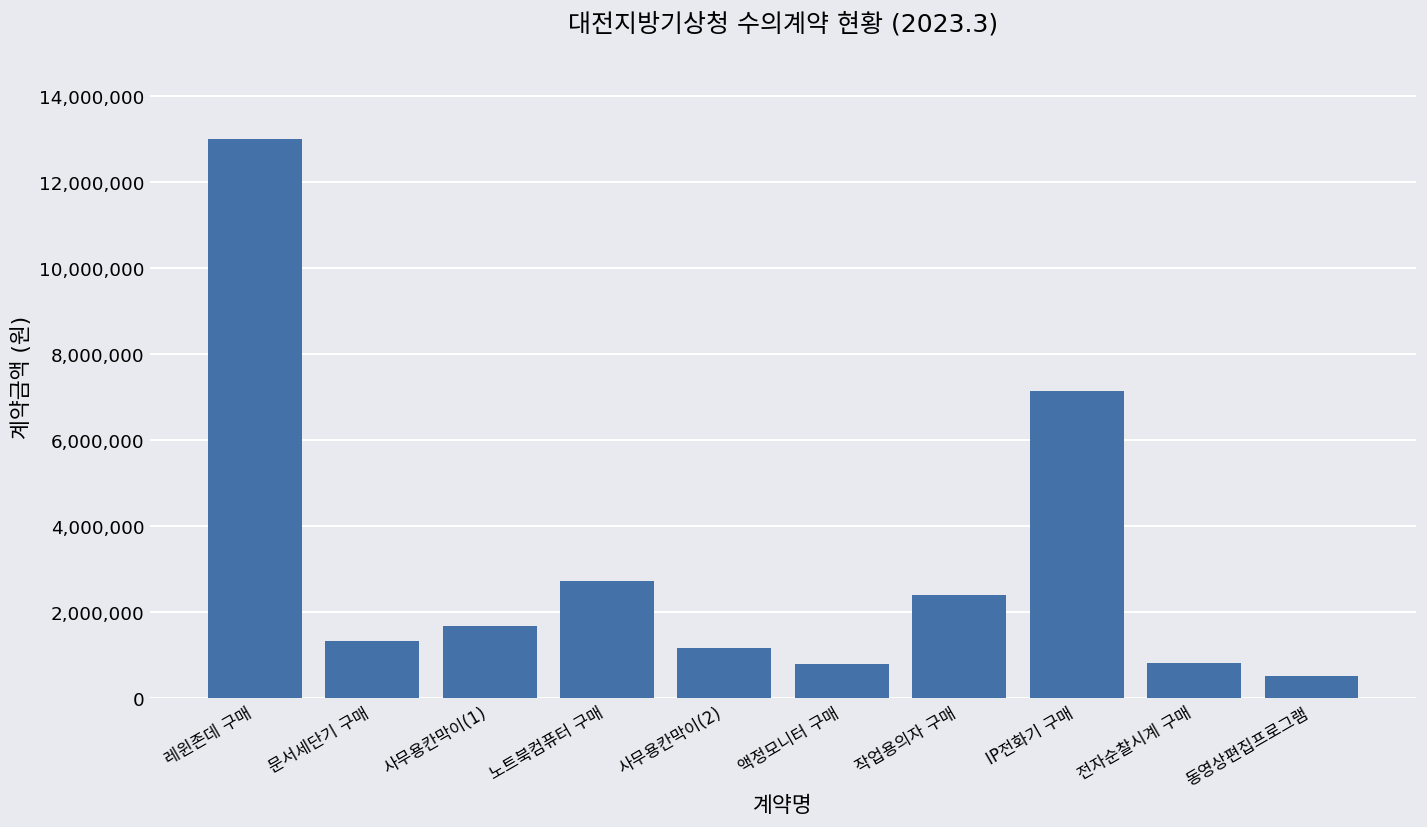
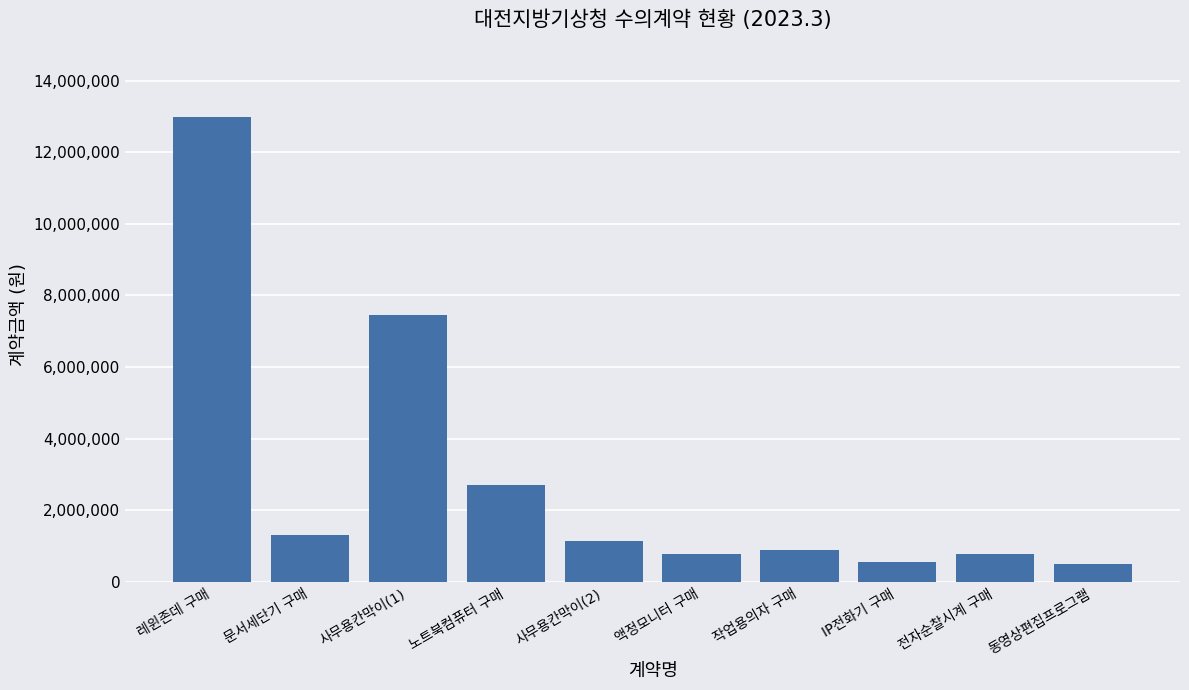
  {
    "레윈존데 구매": "13,000,000",
    "문서세단기 구매": "1,300,000",
-   "사무용칸막이(1)": "1,700,000",
+   "사무용칸막이(1)": "7,500,000",
    "노트북컴퓨터 구매": "2,700,000",
    "사무용칸막이(2)": "1,100,000",
    "액정모니터 구매": "800,000",
-   "작업용의자 구매": "2,400,000",
-   "IP전화기 구매": "7,100,000",
+   "작업용의자 구매": "900,000",
+   "IP전화기 구매": "600,000",
    "전자순찰시계 구매": "800,000",
    "동영상편집프로그램": "500,000"
  }
